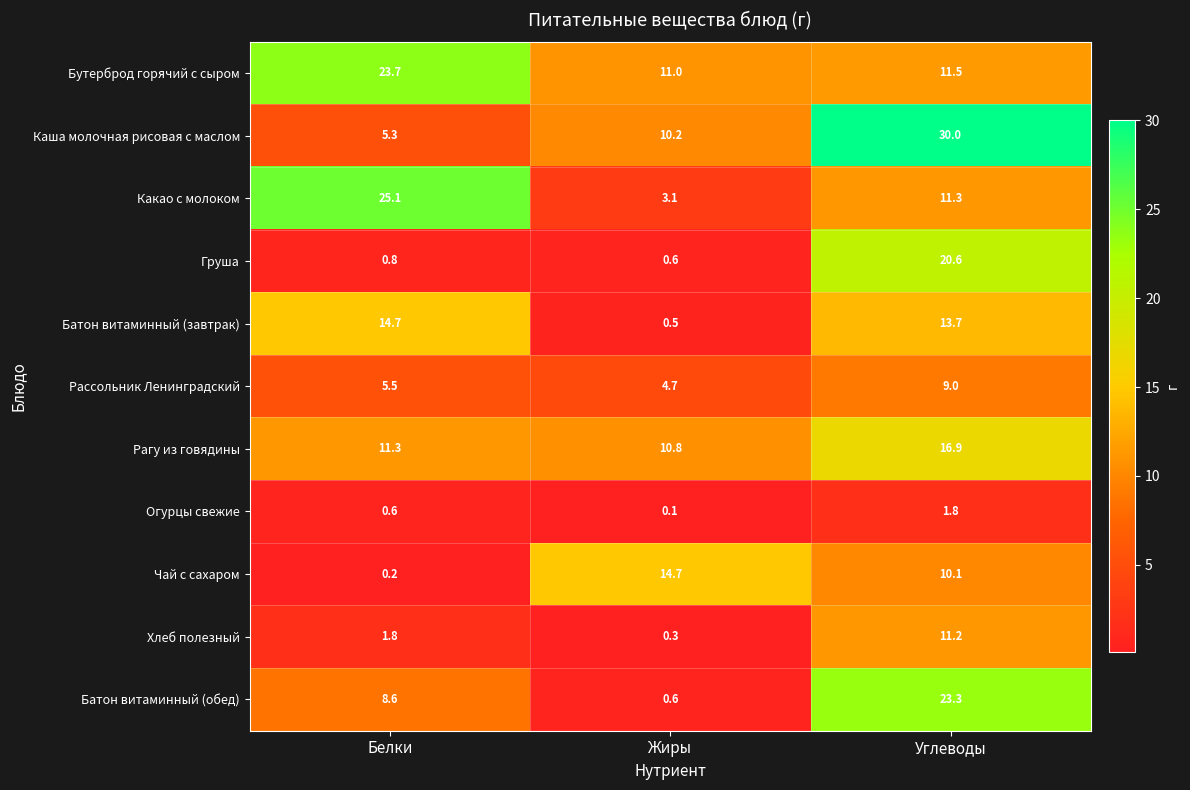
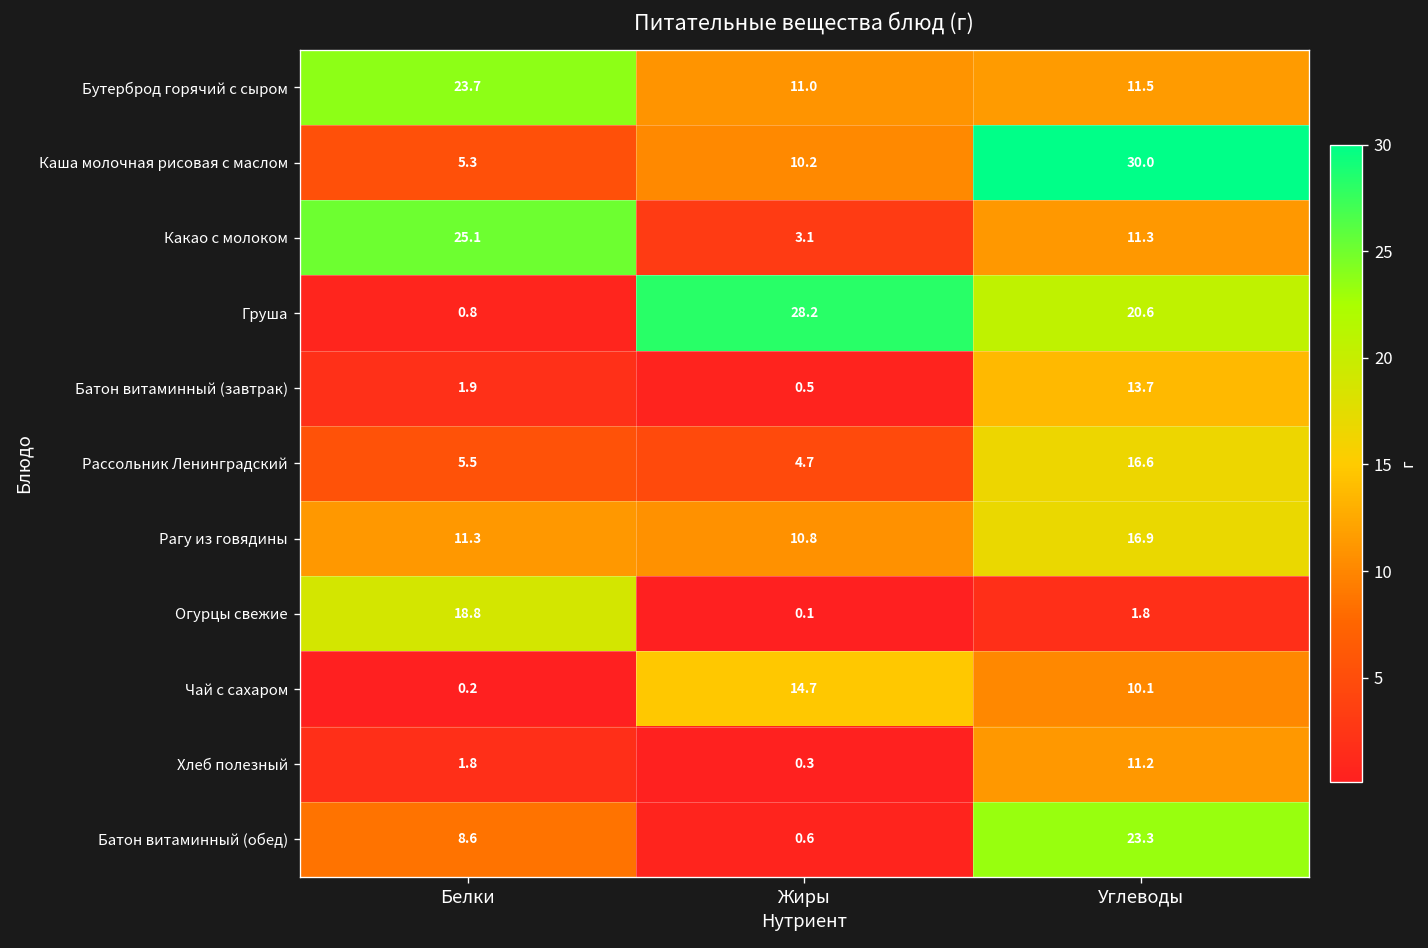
  {
    "Бутерброд горячий с сыром": {
      "Белки": 23.7,
      "Жиры": 11.0,
      "Углеводы": 11.5
    },
    "Каша молочная рисовая с маслом": {
      "Белки": 5.3,
      "Жиры": 10.2,
      "Углеводы": 30.0
    },
    "Какао с молоком": {
      "Белки": 25.1,
      "Жиры": 3.1,
      "Углеводы": 11.3
    },
    "Груша": {
      "Белки": 0.8,
-     "Жиры": 0.6,
+     "Жиры": 28.2,
      "Углеводы": 20.6
    },
    "Батон витаминный (завтрак)": {
-     "Белки": 14.7,
+     "Белки": 1.9,
      "Жиры": 0.5,
      "Углеводы": 13.7
    },
    "Рассольник Ленинградский": {
      "Белки": 5.5,
      "Жиры": 4.7,
-     "Углеводы": 9.0
+     "Углеводы": 16.6
    },
    "Рагу из говядины": {
      "Белки": 11.3,
      "Жиры": 10.8,
      "Углеводы": 16.9
    },
    "Огурцы свежие": {
-     "Белки": 0.6,
+     "Белки": 18.8,
      "Жиры": 0.1,
      "Углеводы": 1.8
    },
    "Чай с сахаром": {
      "Белки": 0.2,
      "Жиры": 14.7,
      "Углеводы": 10.1
    },
    "Хлеб полезный": {
      "Белки": 1.8,
      "Жиры": 0.3,
      "Углеводы": 11.2
    },
    "Батон витаминный (обед)": {
      "Белки": 8.6,
      "Жиры": 0.6,
      "Углеводы": 23.3
    }
  }
